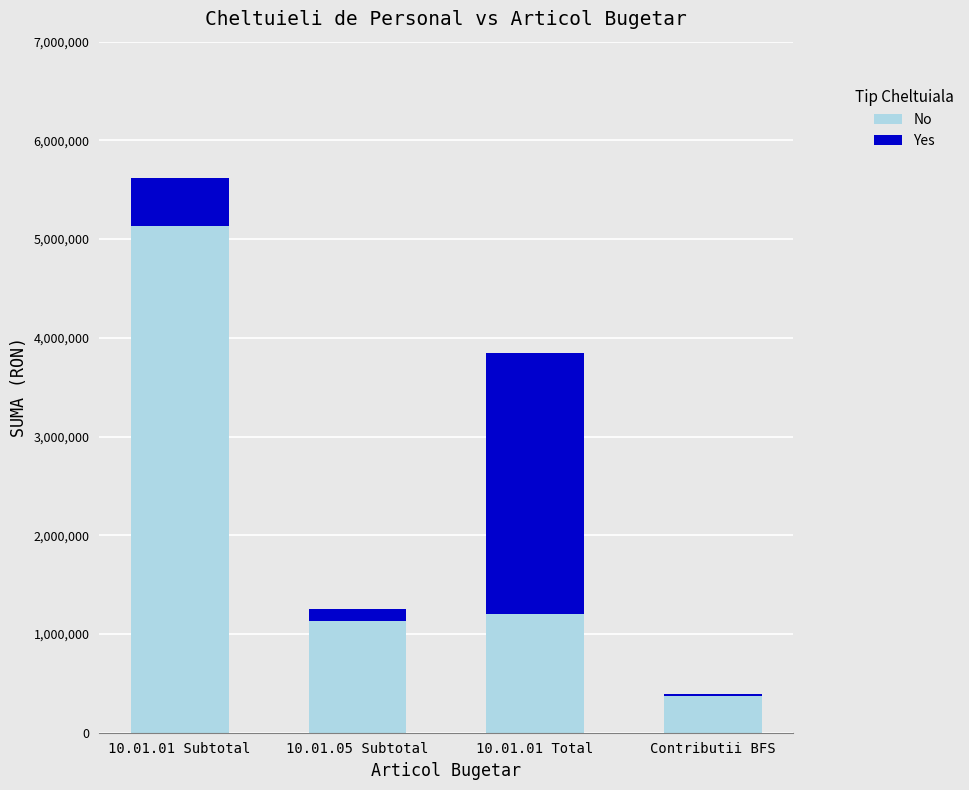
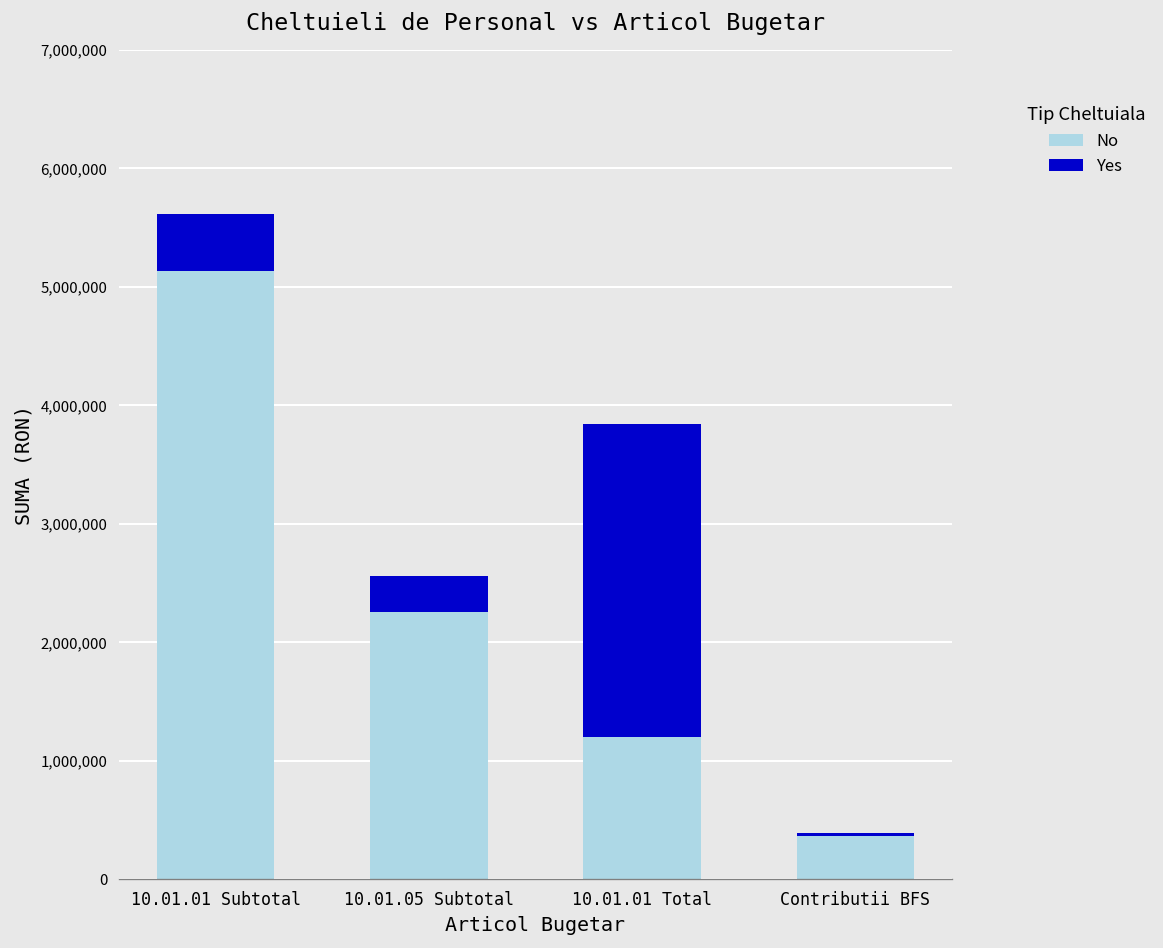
  {
    "No": {
      "10.01.01 Subtotal": "5,100,000",
-     "10.01.05 Subtotal": "1,100,000",
+     "10.01.05 Subtotal": "2,300,000",
      "10.01.01 Total": "1,200,000",
      "Contributii BFS": "400,000"
    },
    "Yes": {
      "10.01.01 Subtotal": "500,000",
-     "10.01.05 Subtotal": "100,000",
+     "10.01.05 Subtotal": "300,000",
      "10.01.01 Total": "2,600,000"
    }
  }
